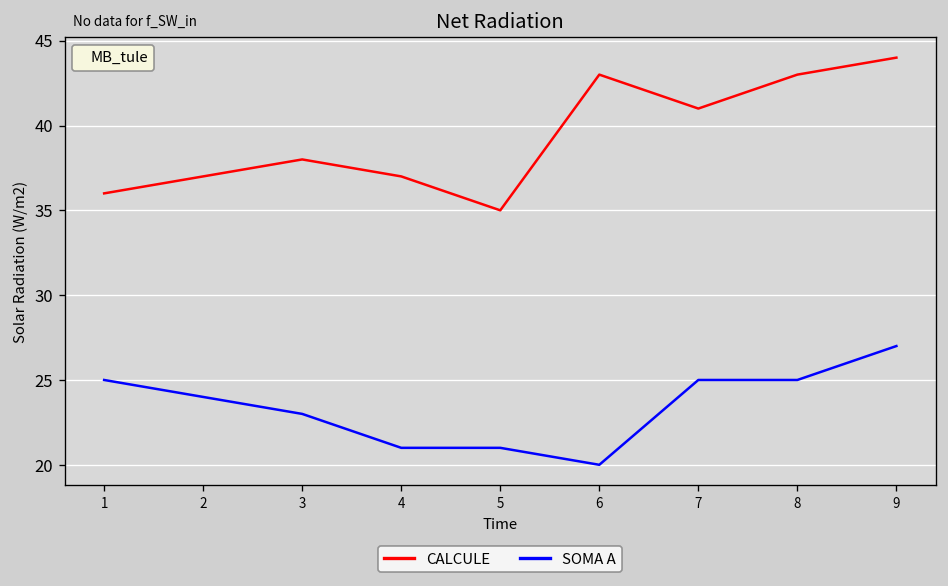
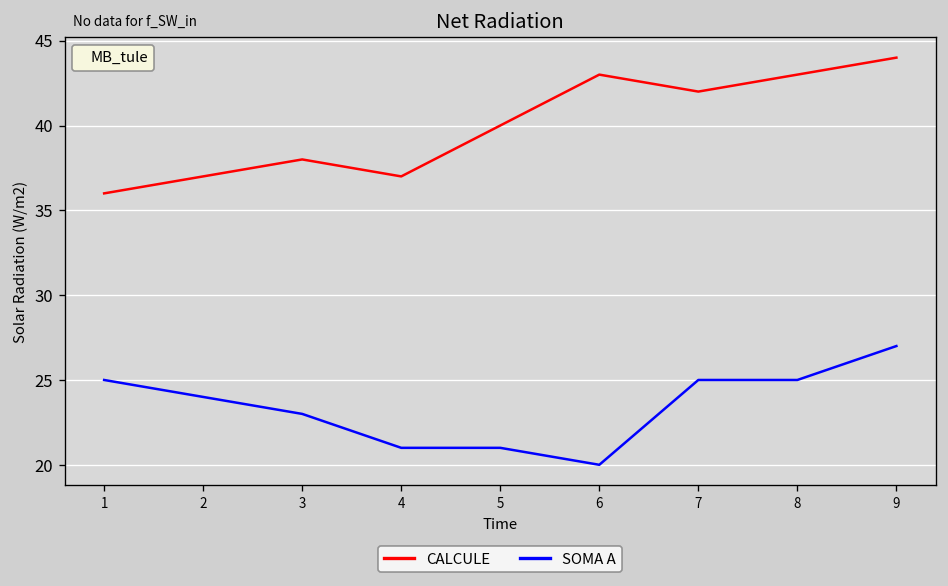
  {
    "CALCULE": {
      "1": 36,
      "2": 37,
      "3": 38,
      "4": 37,
-     "5": 35,
+     "5": 40,
      "6": 43,
-     "7": 41,
+     "7": 42,
      "8": 43,
      "9": 44
    },
    "SOMA A": {
      "1": 25,
      "2": 24,
      "3": 23,
      "4": 21,
      "5": 21,
      "6": 20,
      "7": 25,
      "8": 25,
      "9": 27
    }
  }
